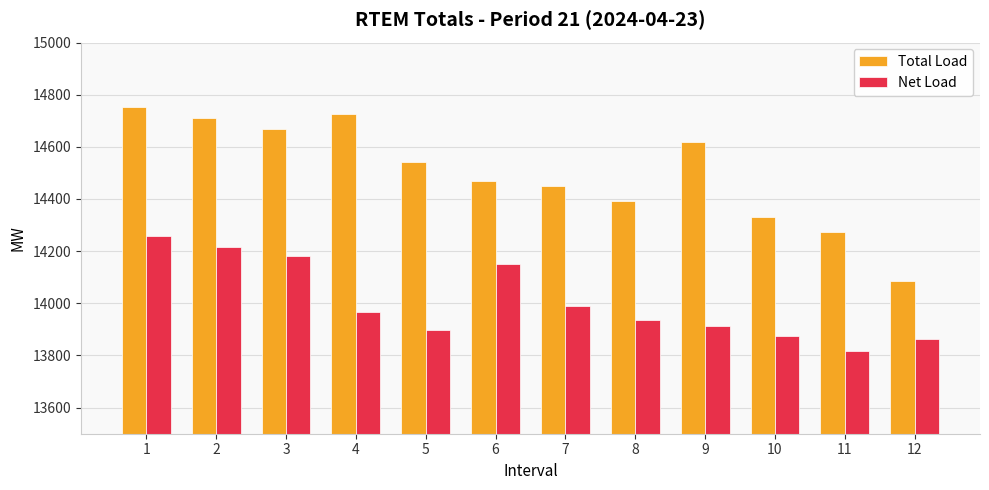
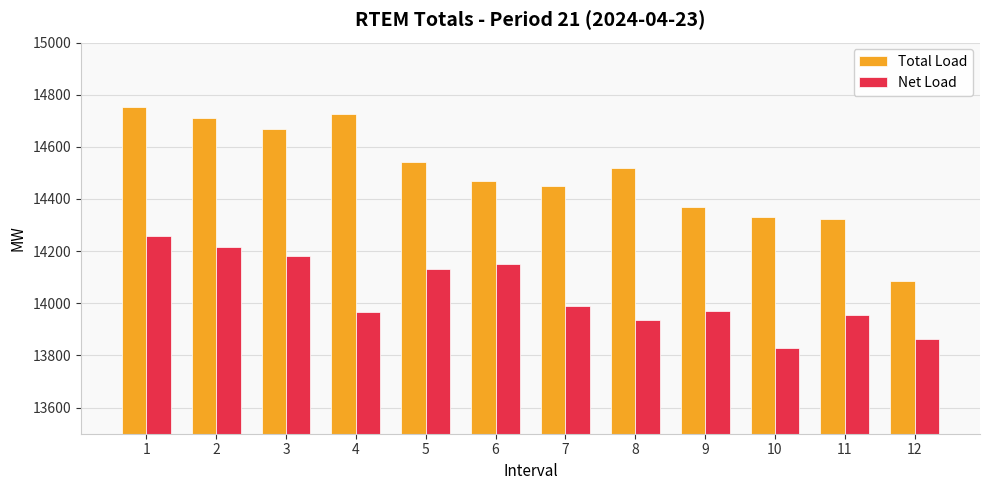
  {
    "Total Load": {
      "1": 14750,
      "2": 14710,
      "3": 14670,
      "4": 14730,
      "5": 14540,
      "6": 14470,
      "7": 14450,
-     "8": 14390,
-     "9": 14620,
+     "8": 14520,
+     "9": 14370,
      "10": 14330,
-     "11": 14270,
+     "11": 14320,
      "12": 14090
    },
    "Net Load": {
      "1": 14260,
      "2": 14220,
      "3": 14180,
      "4": 13970,
-     "5": 13900,
+     "5": 14130,
      "6": 14150,
      "7": 13990,
      "8": 13940,
-     "9": 13910,
-     "10": 13870,
-     "11": 13820,
+     "9": 13970,
+     "10": 13830,
+     "11": 13960,
      "12": 13860
    }
  }
